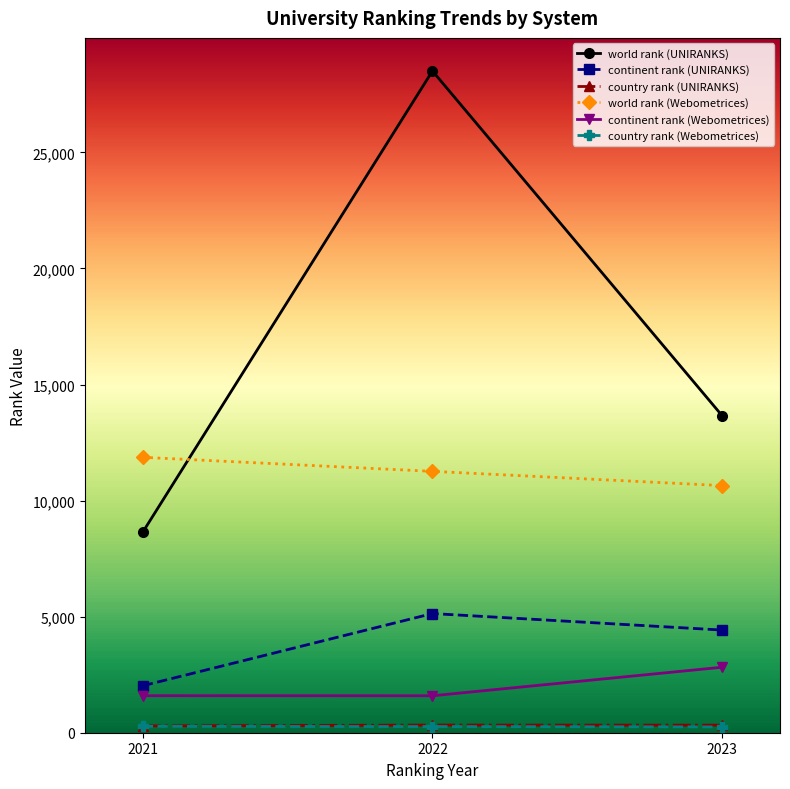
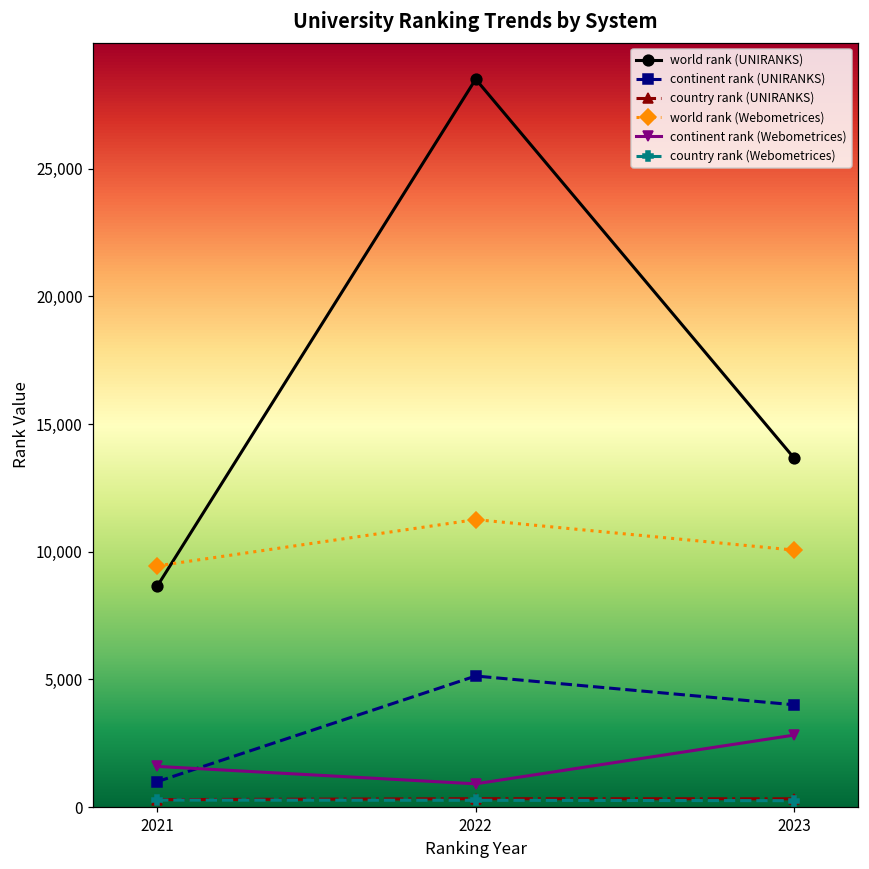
  {
    "world rank (UNIRANKS)": {
      "2021": "8,600",
      "2022": "28,500",
      "2023": "13,700"
    },
    "continent rank (UNIRANKS)": {
-     "2021": "2,000",
+     "2021": "1,000",
      "2022": "5,100",
-     "2023": "4,400"
+     "2023": "4,000"
    },
    "world rank (Webometrices)": {
-     "2021": "11,900",
+     "2021": "9,400",
      "2022": "11,300",
-     "2023": "10,600"
+     "2023": "10,100"
    },
    "continent rank (Webometrices)": {
      "2021": "1,600",
-     "2022": "1,600",
+     "2022": "900",
      "2023": "2,800"
    }
  }
